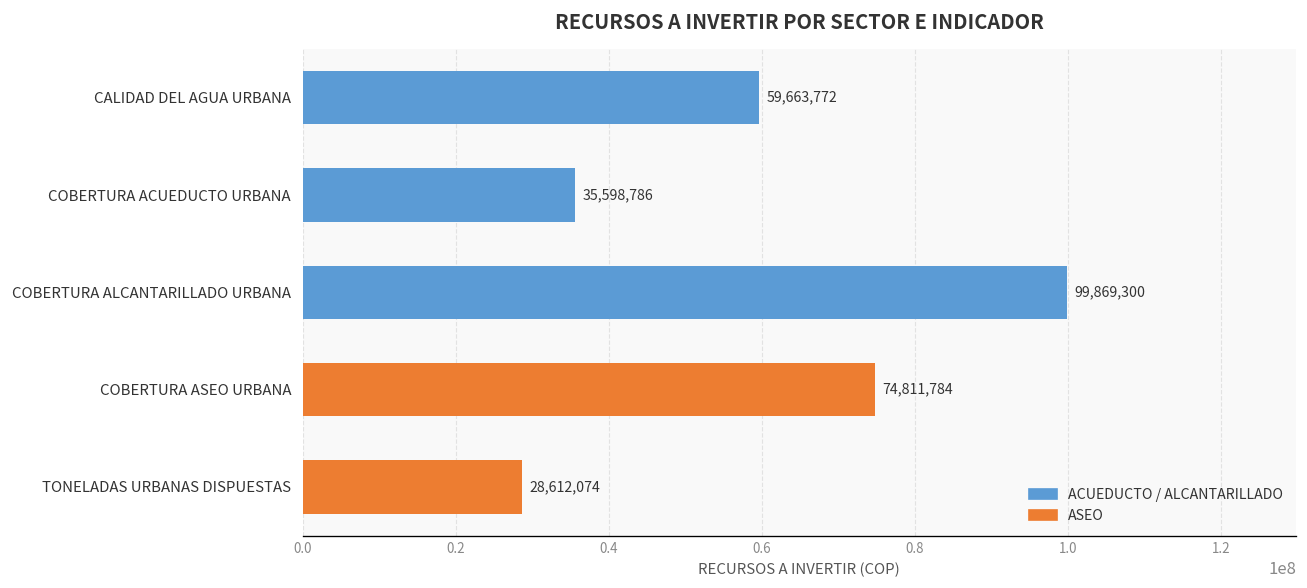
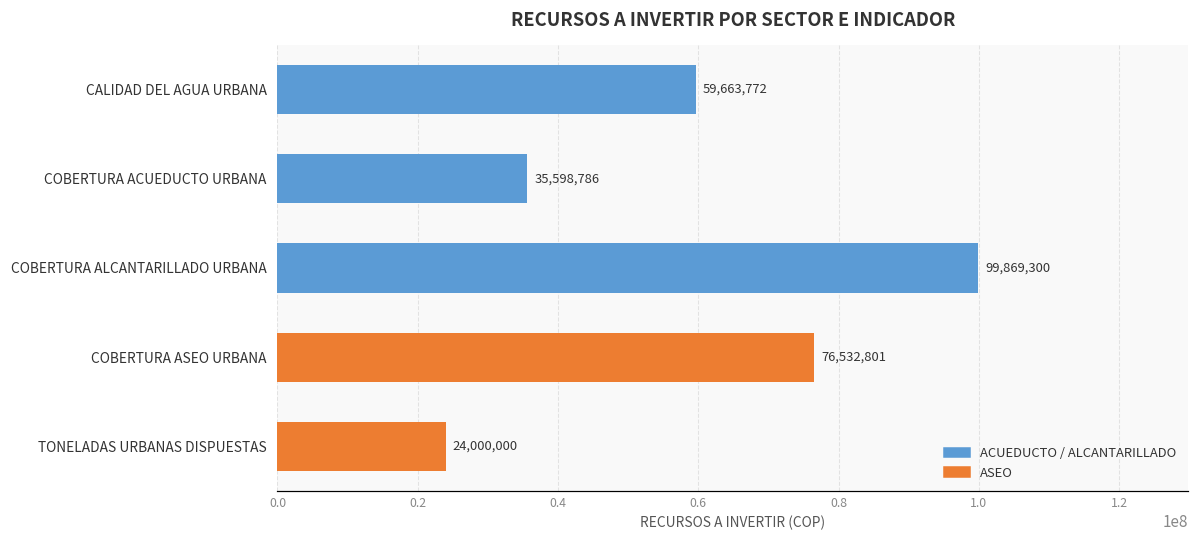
  {
    "CALIDAD DEL AGUA URBANA": "59,663,772",
    "COBERTURA ACUEDUCTO URBANA": "35,598,786",
    "COBERTURA ALCANTARILLADO URBANA": "99,869,300",
-   "COBERTURA ASEO URBANA": "74,811,784",
-   "TONELADAS URBANAS DISPUESTAS": "28,612,074"
+   "COBERTURA ASEO URBANA": "76,532,801",
+   "TONELADAS URBANAS DISPUESTAS": "24,000,000"
  }
